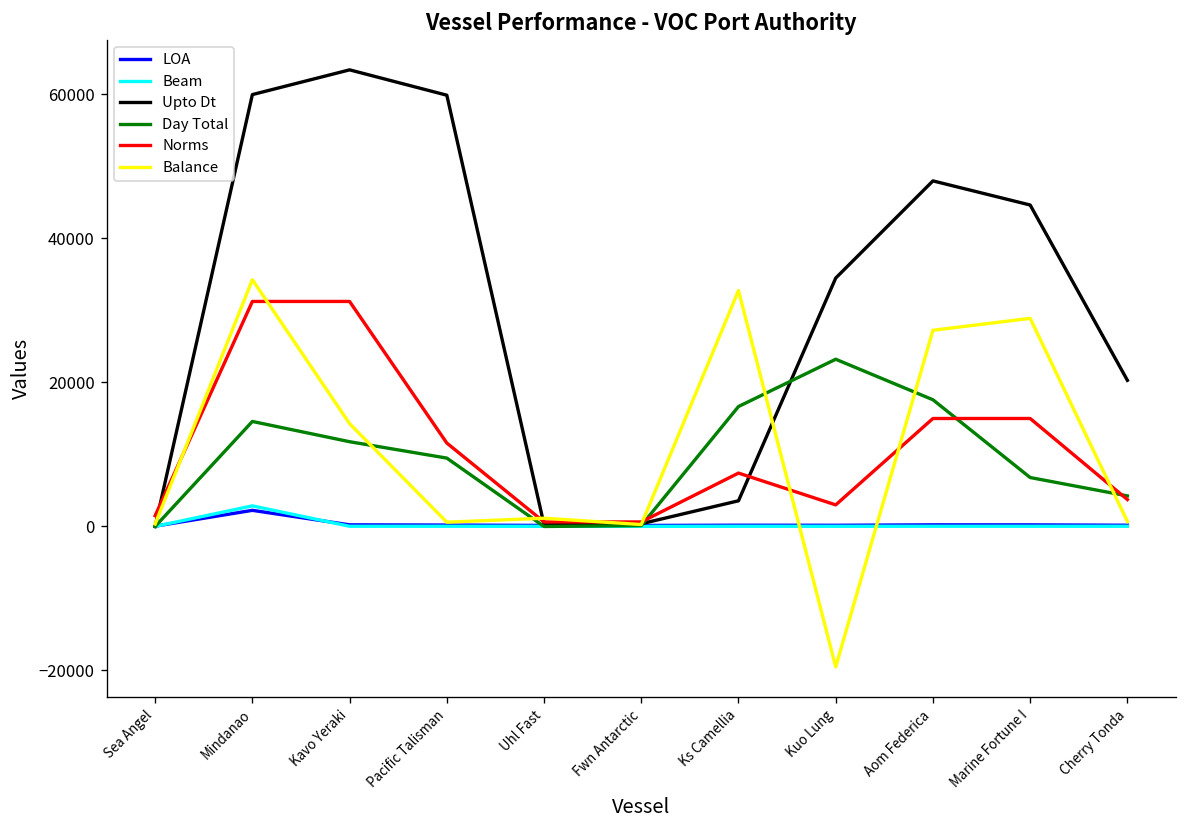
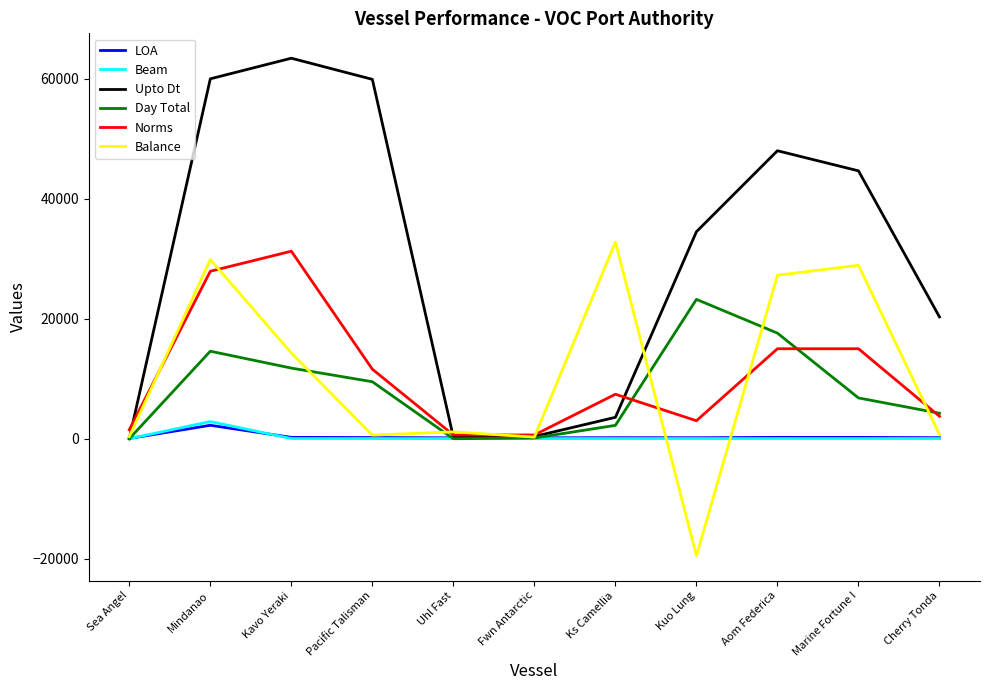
  {
    "LOA": {
      "Mindanao": 2000
    },
    "Beam": {
      "Mindanao": 3000
    },
    "Upto Dt": {
      "Mindanao": 60000,
      "Kavo Yeraki": 63000,
      "Pacific Talisman": 60000,
      "Ks Camellia": 4000,
      "Kuo Lung": 35000,
      "Aom Federica": 48000,
      "Marine Fortune I": 45000,
      "Cherry Tonda": 20000
    },
    "Day Total": {
      "Mindanao": 15000,
      "Kavo Yeraki": 12000,
      "Pacific Talisman": 10000,
-     "Ks Camellia": 17000,
+     "Ks Camellia": 2000,
      "Kuo Lung": 23000,
      "Aom Federica": 18000,
      "Marine Fortune I": 7000,
      "Cherry Tonda": 4000
    },
    "Norms": {
      "Sea Angel": 2000,
-     "Mindanao": 31000,
+     "Mindanao": 28000,
      "Kavo Yeraki": 31000,
      "Pacific Talisman": 12000,
      "Ks Camellia": 7000,
      "Kuo Lung": 3000,
      "Aom Federica": 15000,
      "Marine Fortune I": 15000,
      "Cherry Tonda": 4000
    },
    "Balance": {
-     "Mindanao": 34000,
+     "Mindanao": 30000,
      "Kavo Yeraki": 14000,
      "Uhl Fast": 1000,
      "Ks Camellia": 33000,
      "Kuo Lung": -20000,
      "Aom Federica": 27000,
      "Marine Fortune I": 29000,
      "Cherry Tonda": 1000
    }
  }
